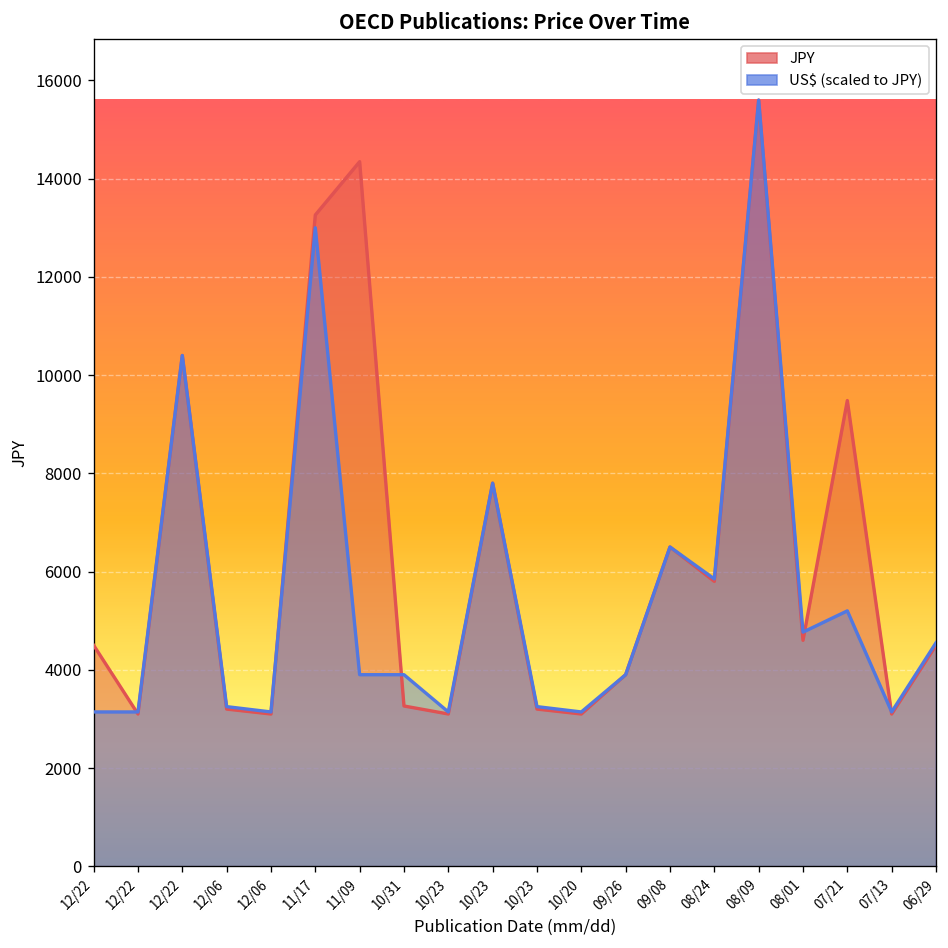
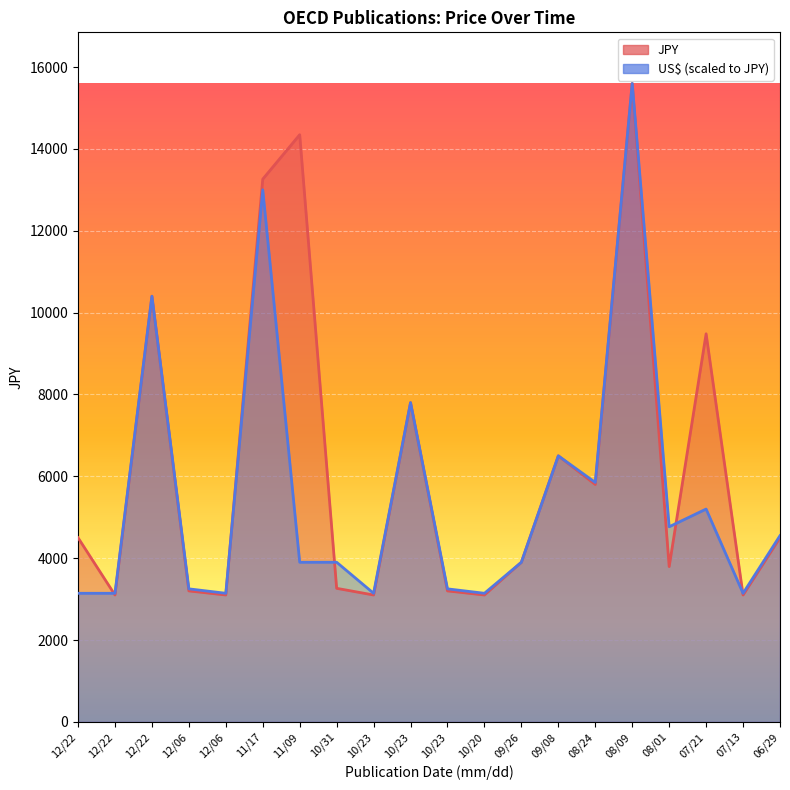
  {
    "JPY": {
      "11/17": 13300,
      "11/09": 14300,
      "10/31": 3300,
-     "08/01": 4600,
+     "08/01": 3800,
      "07/21": 9500
    }
  }
